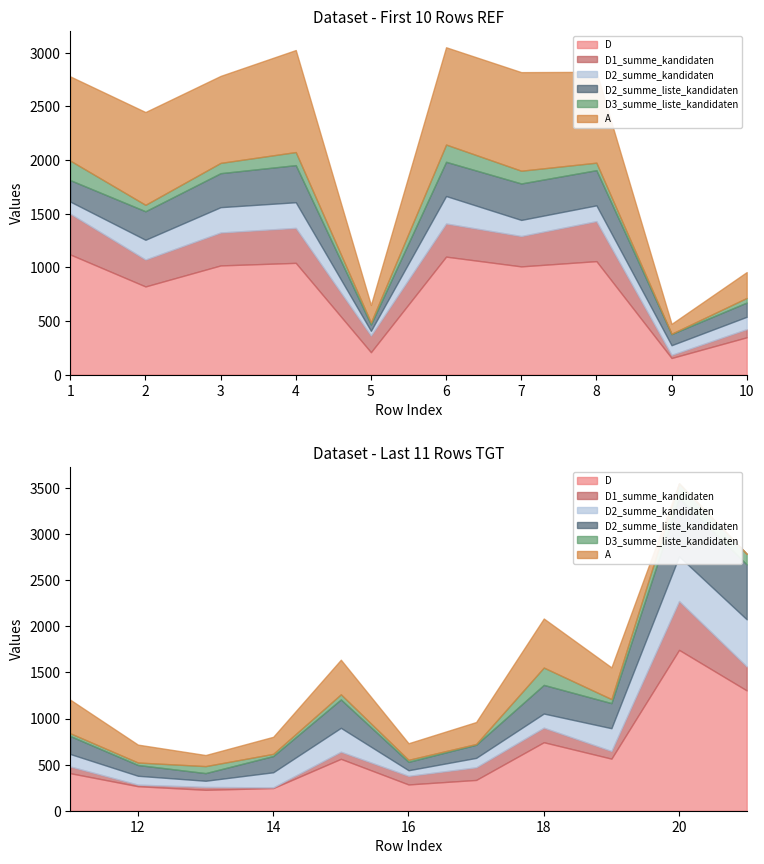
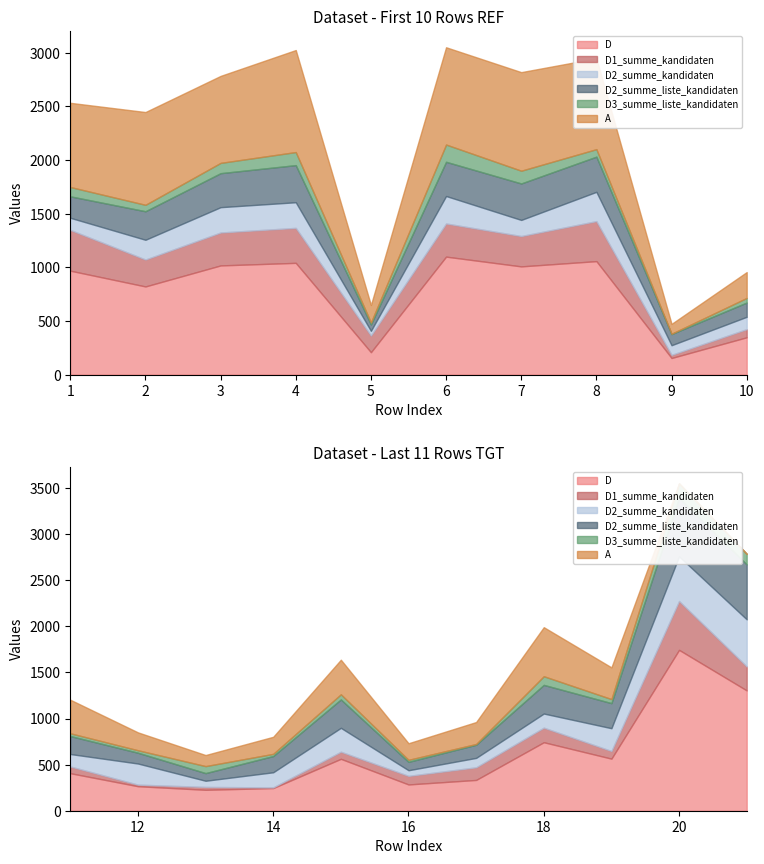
  {
    "Dataset - First 10 Rows REF": {
      "D": {
-       "1": 1120,
+       "1": 970,
        "2": 820,
        "3": 1020,
        "4": 1040,
        "5": 210,
        "6": 1100,
        "7": 1010,
        "8": 1060,
        "9": 160,
        "10": 350
      },
      "D2_summe_kandidaten": {
        "1": 110,
        "2": 180,
        "3": 240,
        "4": 240,
        "5": 40,
        "6": 260,
        "7": 150,
-       "8": 150,
+       "8": 270,
        "9": 90,
        "10": 120
      },
      "D2_summe_liste_kandidaten": {
        "1": 200,
        "2": 270,
        "3": 320,
        "4": 350,
        "6": 320,
        "7": 340,
        "8": 330,
        "10": 130
      },
      "D3_summe_liste_kandidaten": {
-       "1": 180,
+       "1": 90,
        "2": 60,
        "3": 100,
        "4": 120,
        "6": 160,
        "7": 120,
        "8": 70,
        "10": 40
      }
    },
    "Dataset - Last 11 Rows TGT": {
      "D": {
        "16": 300,
        "18": 700,
        "20": 1700
      },
      "D2_summe_kandidaten": {
-       "12": 100,
+       "12": 200,
        "14": 200,
        "16": 100,
        "18": 200
      },
      "D2_summe_liste_kandidaten": {
        "18": 300
      },
      "D3_summe_liste_kandidaten": {
-       "18": 200
+       "18": 100
      }
    }
  }
